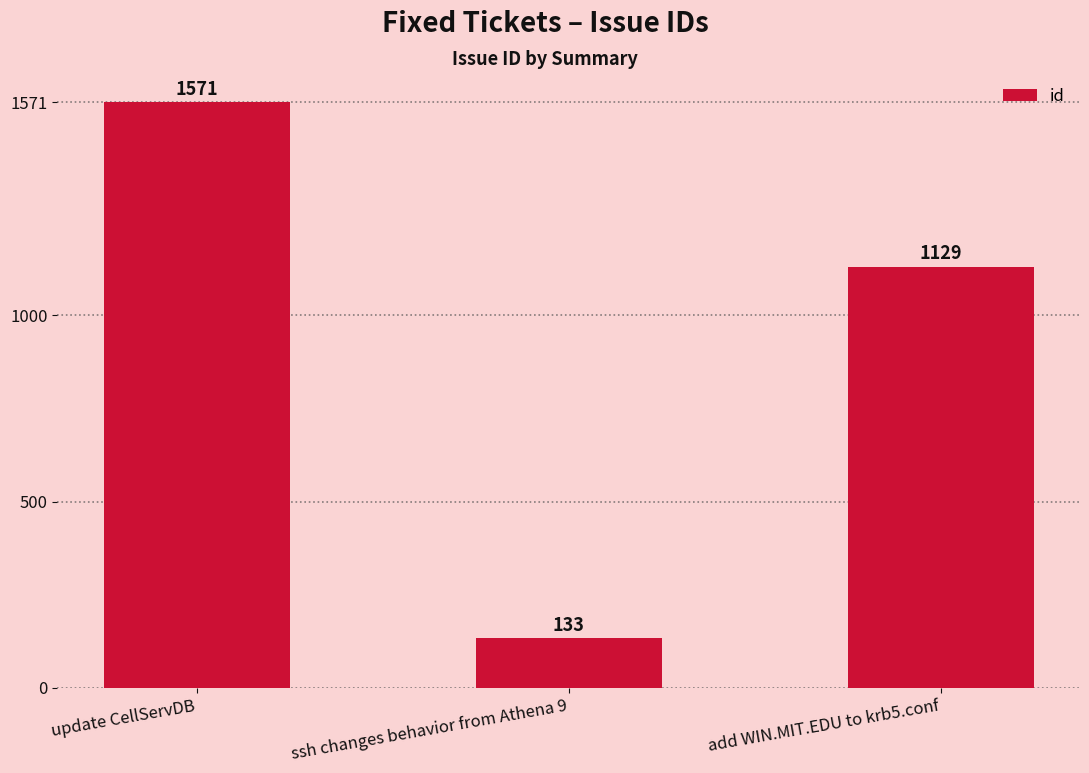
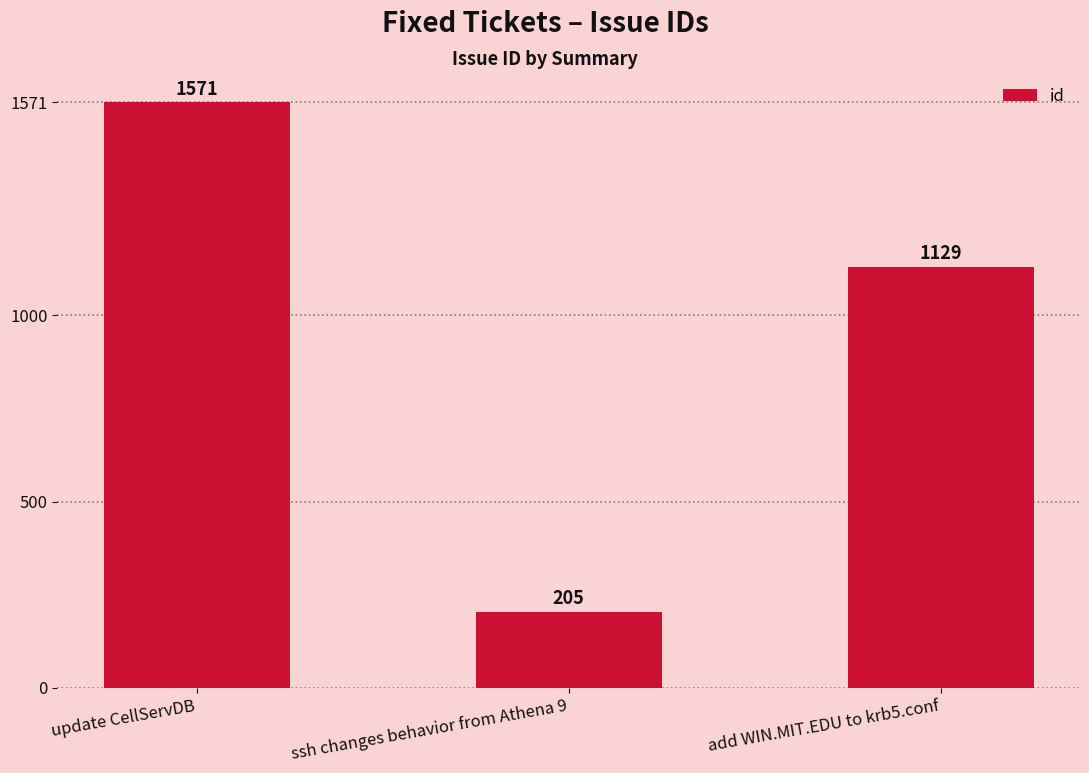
  {
    "update CellServDB": 1571,
-   "ssh changes behavior from Athena 9": 133,
+   "ssh changes behavior from Athena 9": 205,
    "add WIN.MIT.EDU to krb5.conf": 1129
  }
